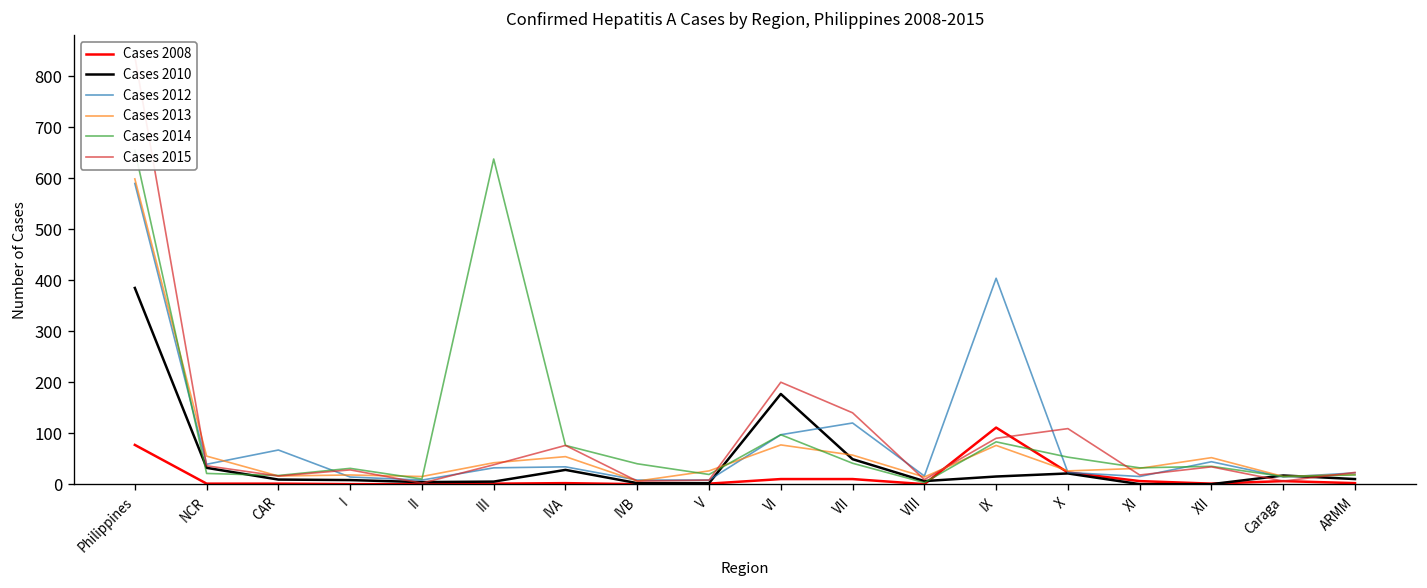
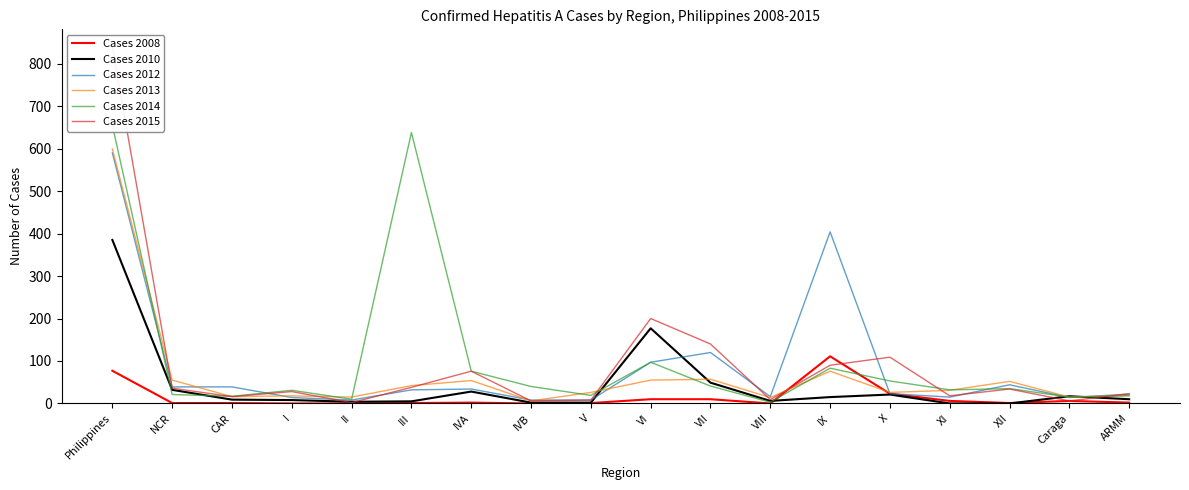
  {
    "Cases 2008": {
      "Philippines": 80,
      "NCR": 0,
      "CAR": 0,
      "I": 0,
      "IVA": 0,
      "VI": 10,
      "VII": 10,
      "IX": 110,
      "XI": 10,
      "ARMM": 0
    },
    "Cases 2010": {
      "Philippines": 390,
      "CAR": 10,
      "I": 10,
      "IVA": 30,
      "VI": 180,
      "VII": 50,
      "IX": 20,
      "XI": 0,
      "ARMM": 10
    },
    "Cases 2012": {
      "Philippines": 590,
-     "CAR": 70,
+     "CAR": 40,
      "III": 30,
      "IVA": 30,
      "VII": 120,
      "IX": 400,
      "XII": 40
    },
    "Cases 2013": {
      "Philippines": 600,
      "NCR": 60,
      "IVA": 50,
      "V": 30,
-     "VI": 80,
+     "VI": 60,
      "VII": 60,
      "IX": 80,
      "XII": 50
    },
    "Cases 2014": {
      "NCR": 20,
      "III": 640,
      "IVB": 40,
      "V": 20,
      "VII": 40,
      "IX": 80,
      "X": 50
    },
    "Cases 2015": {
      "VI": 200,
      "VII": 140,
      "IX": 90,
      "X": 110
    }
  }
